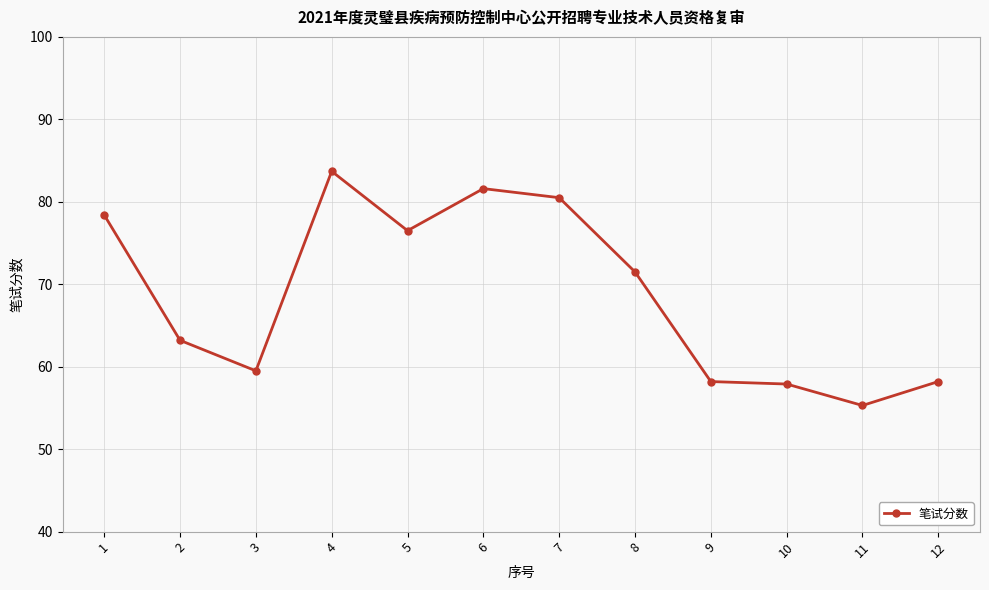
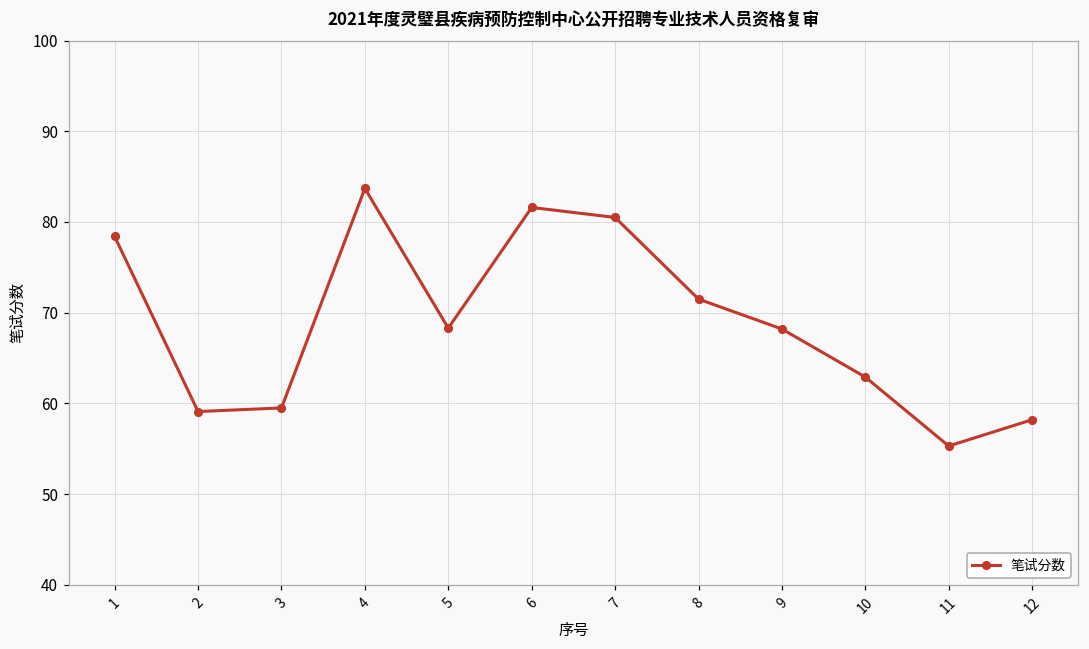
  {
    "1": 78,
-   "2": 63,
+   "2": 59,
    "3": 60,
    "4": 84,
-   "5": 77,
+   "5": 68,
    "6": 82,
    "7": 81,
    "8": 72,
-   "9": 58,
-   "10": 58,
+   "9": 68,
+   "10": 63,
    "11": 55,
    "12": 58
  }
